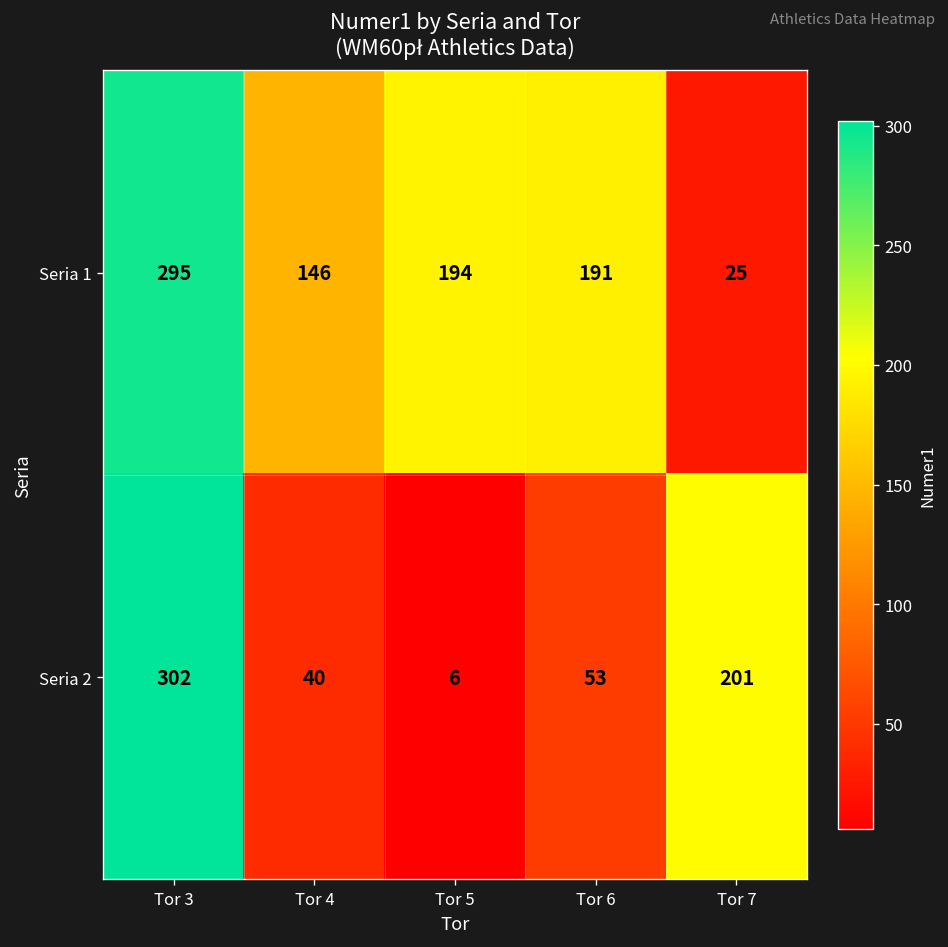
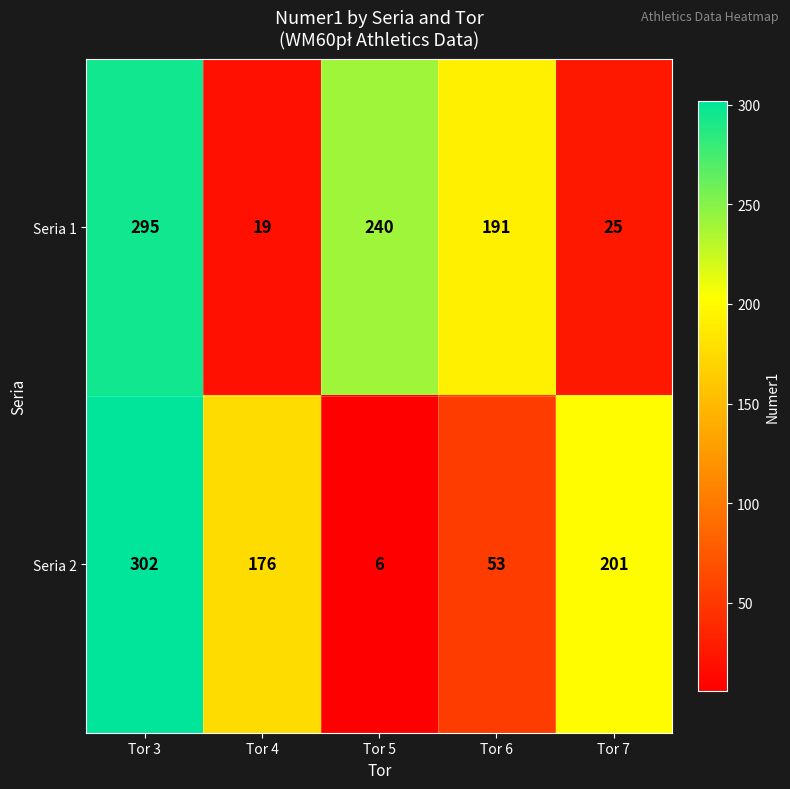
  {
    "Seria 1": {
      "Tor 3": 295,
-     "Tor 4": 146,
-     "Tor 5": 194,
+     "Tor 4": 19,
+     "Tor 5": 240,
      "Tor 6": 191,
      "Tor 7": 25
    },
    "Seria 2": {
      "Tor 3": 302,
-     "Tor 4": 40,
+     "Tor 4": 176,
      "Tor 5": 6,
      "Tor 6": 53,
      "Tor 7": 201
    }
  }
